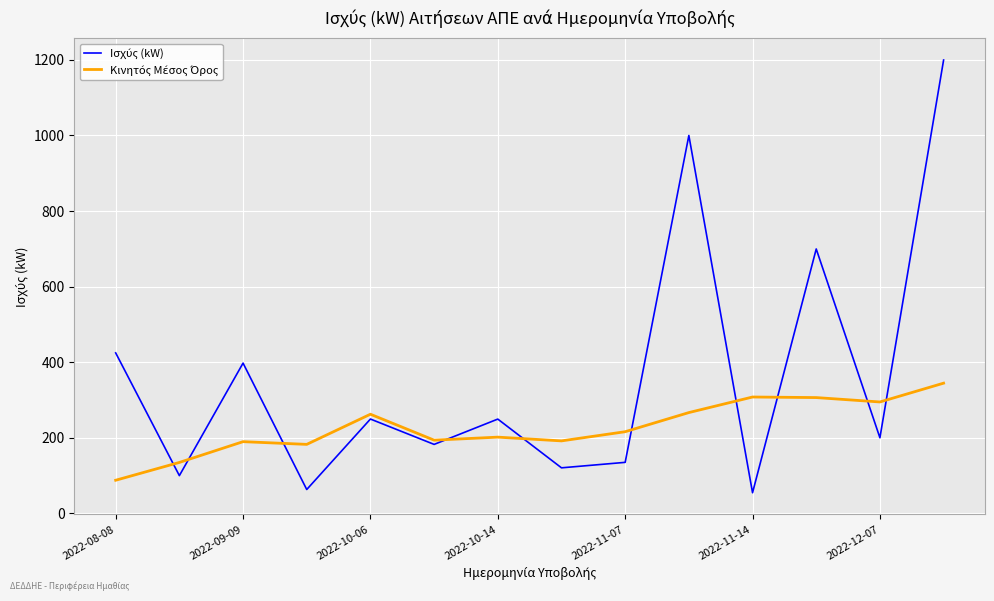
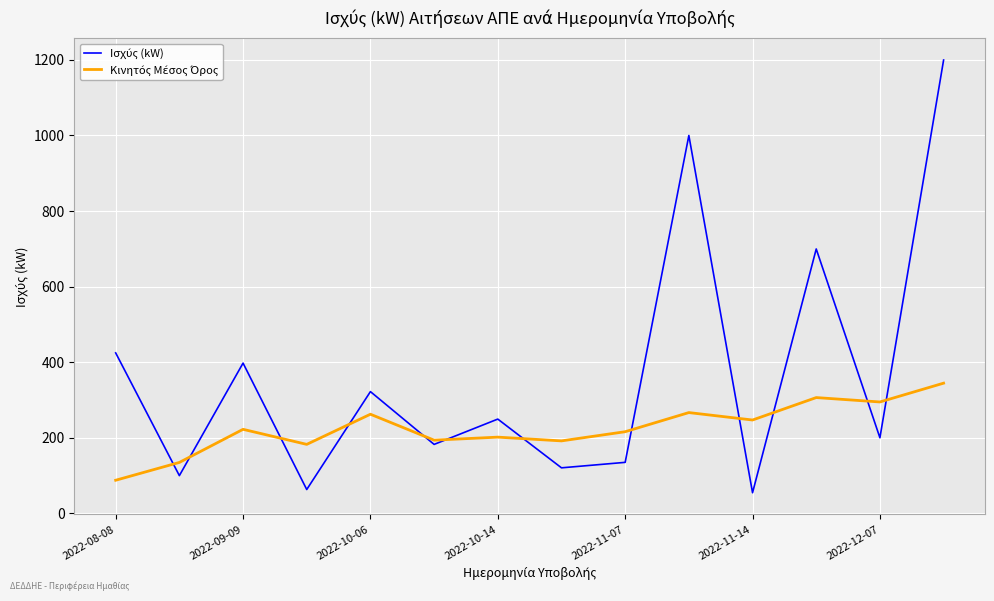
  {
    "Ισχύς (kW)": {
      "2022-08-08": 420,
      "2022-09-09": 400,
-     "2022-10-06": 250,
+     "2022-10-06": 320,
      "2022-10-14": 250,
      "2022-11-07": 140,
      "2022-11-14": 50,
      "2022-12-07": 200
    },
    "Κινητός Μέσος Όρος": {
      "2022-08-08": 90,
-     "2022-09-09": 190,
+     "2022-09-09": 220,
      "2022-10-06": 260,
      "2022-10-14": 200,
      "2022-11-07": 220,
-     "2022-11-14": 310,
+     "2022-11-14": 250,
      "2022-12-07": 290
    }
  }
